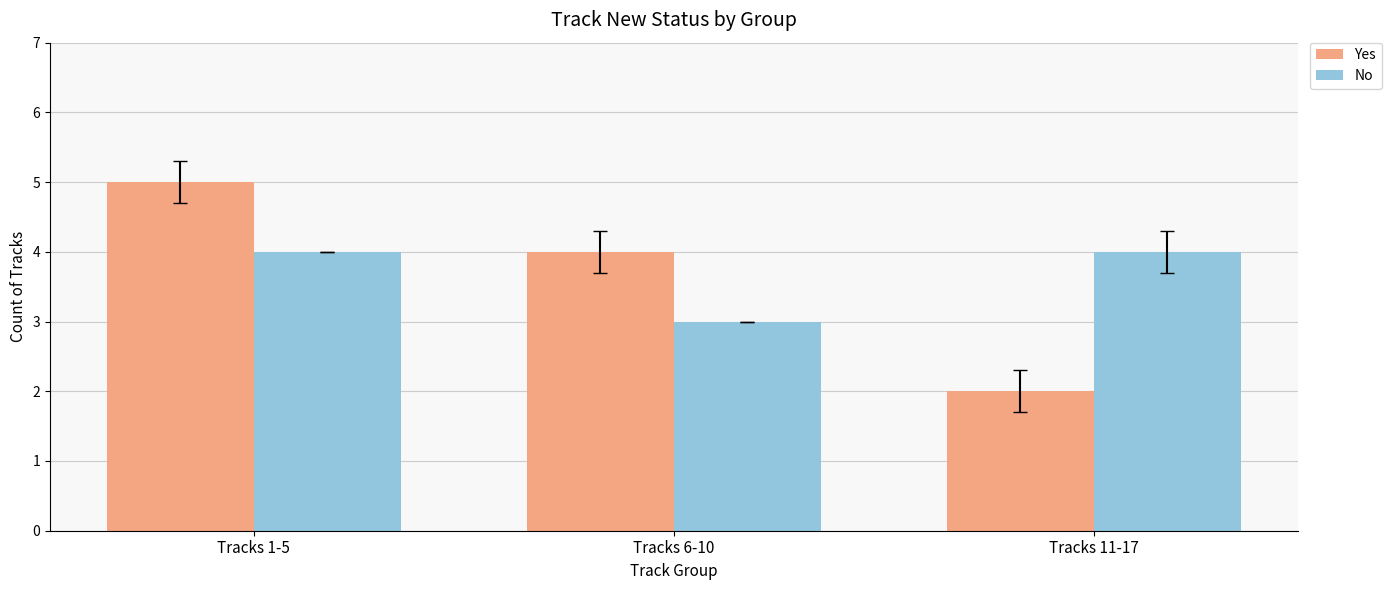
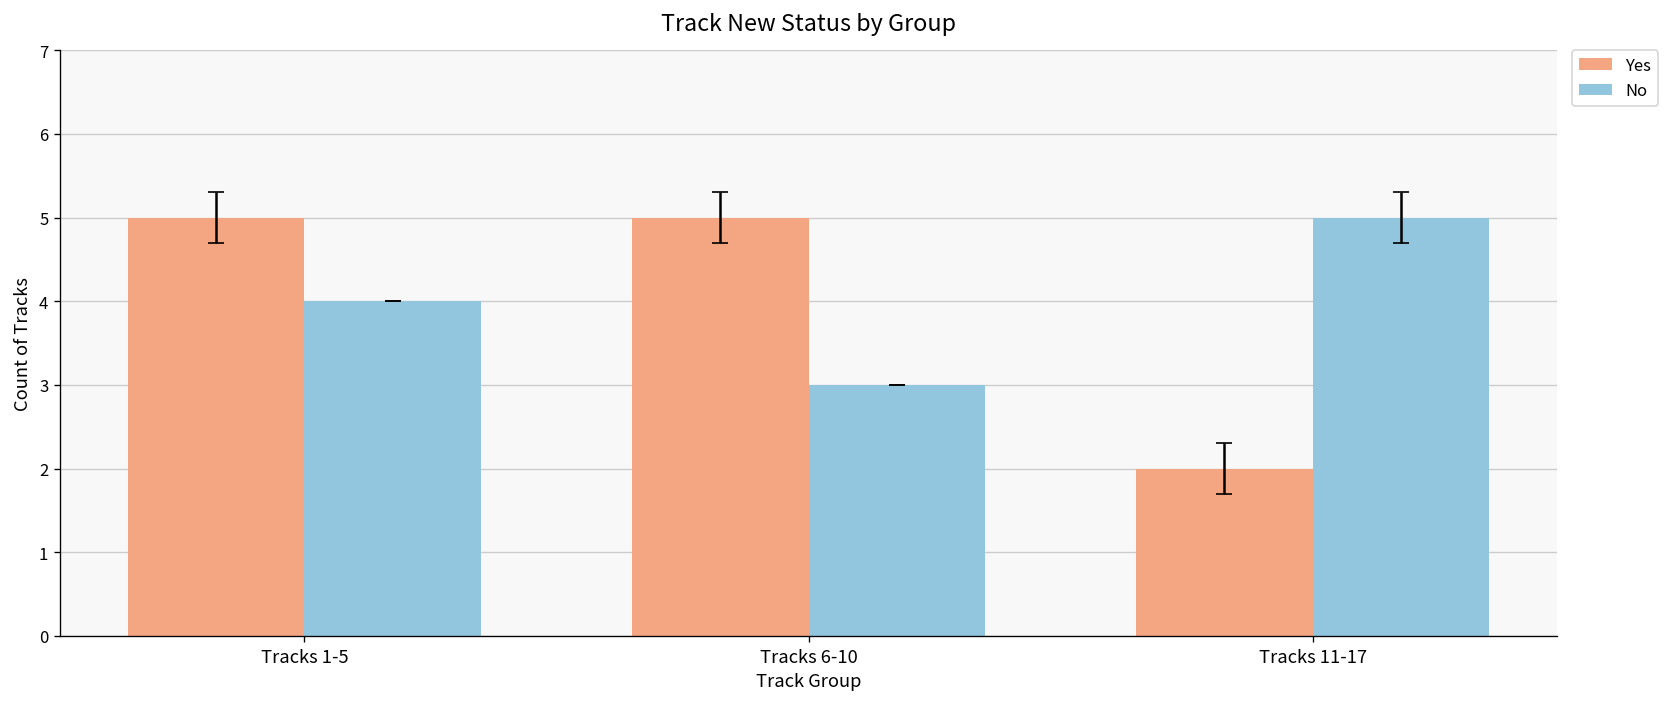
  {
    "Yes": {
      "Tracks 1-5": 5,
-     "Tracks 6-10": 4,
+     "Tracks 6-10": 5,
      "Tracks 11-17": 2
    },
    "No": {
      "Tracks 1-5": 4,
      "Tracks 6-10": 3,
-     "Tracks 11-17": 4
+     "Tracks 11-17": 5
    }
  }
